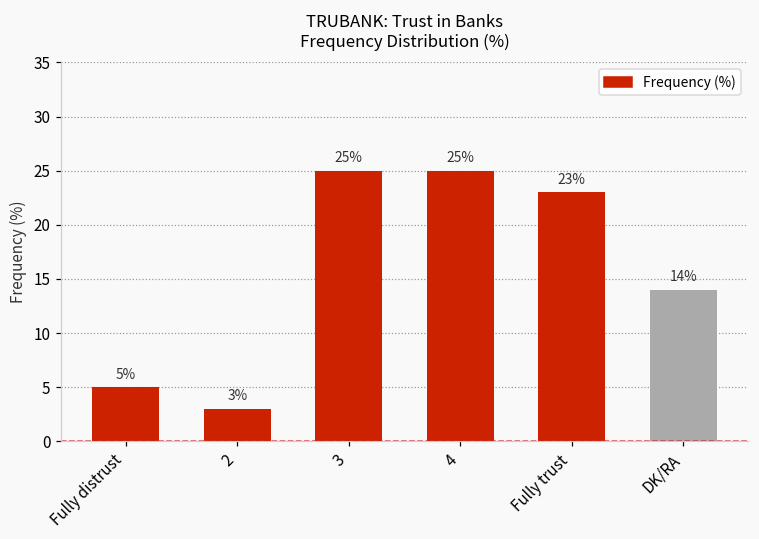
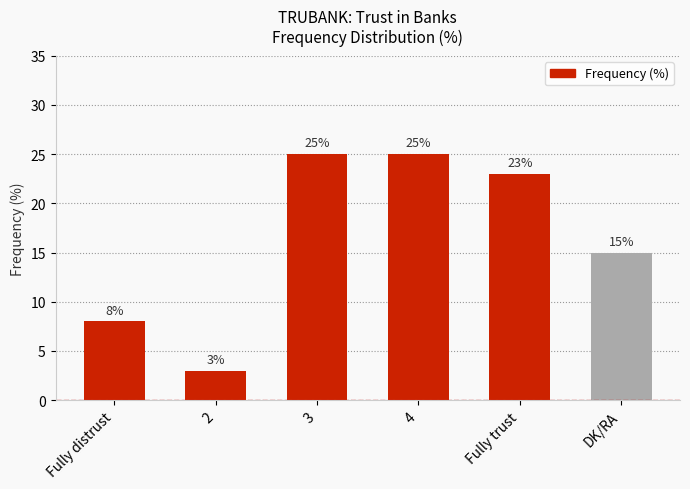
  {
-   "Fully distrust": "5%",
+   "Fully distrust": "8%",
    "2": "3%",
    "3": "25%",
    "4": "25%",
    "Fully trust": "23%",
-   "DK/RA": "14%"
+   "DK/RA": "15%"
  }
